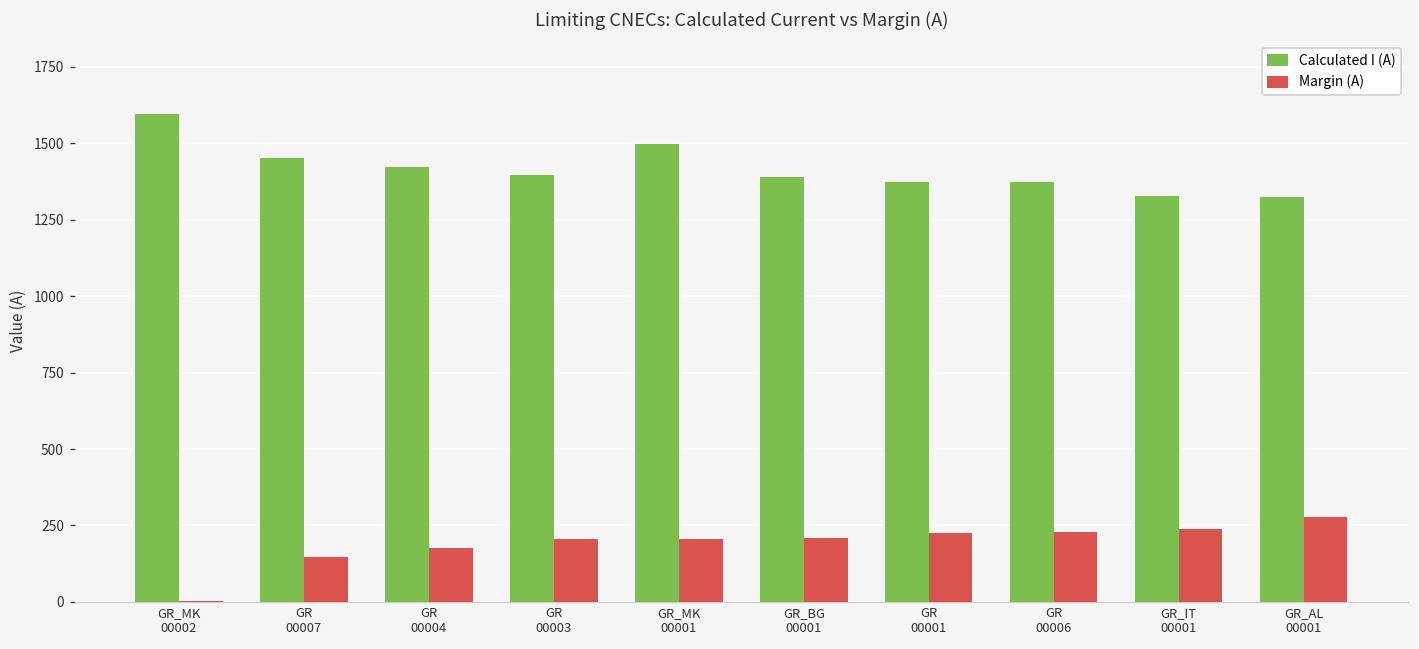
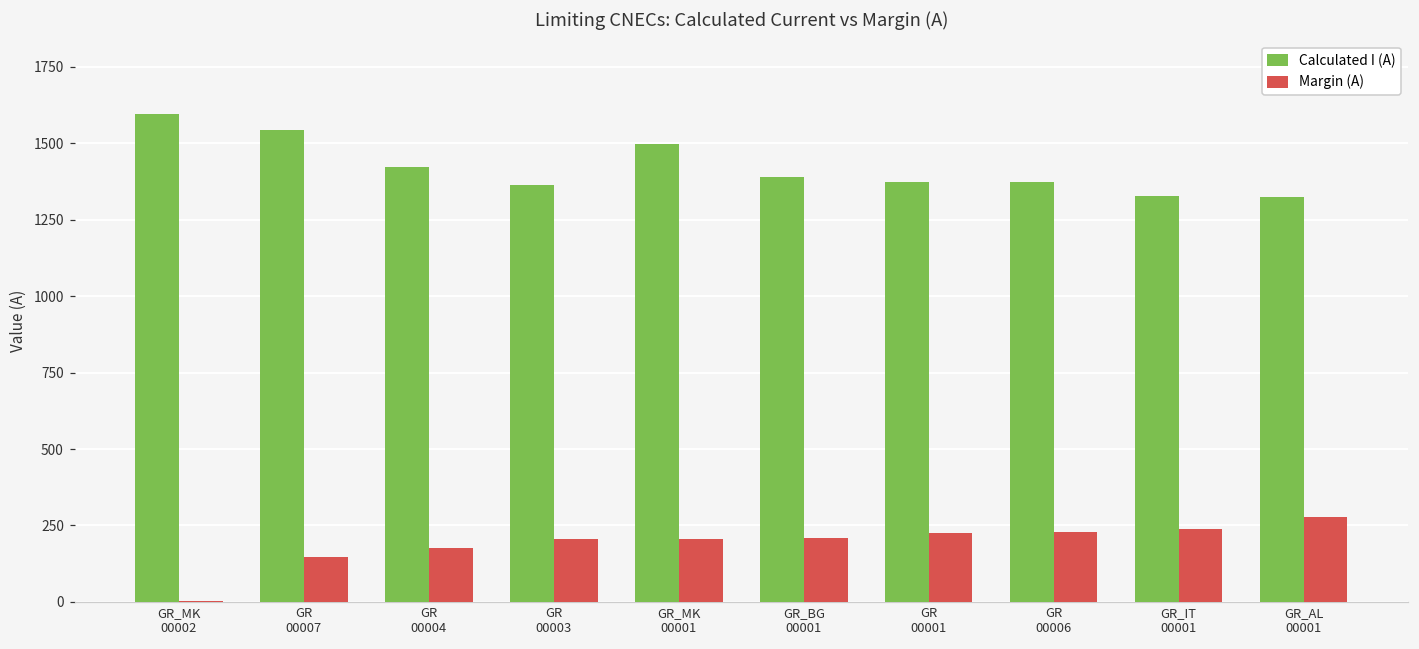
  {
    "Calculated I (A)": {
      "GR_MK 00002": 1600,
-     "GR 00007": 1450,
+     "GR 00007": 1540,
      "GR 00004": 1420,
-     "GR 00003": 1400,
+     "GR 00003": 1370,
      "GR_MK 00001": 1500,
      "GR_BG 00001": 1390,
      "GR 00001": 1380,
      "GR 00006": 1370,
      "GR_IT 00001": 1330,
      "GR_AL 00001": 1320
    },
    "Margin (A)": {
      "GR 00007": 150,
      "GR 00004": 180,
      "GR 00003": 210,
      "GR_MK 00001": 210,
      "GR_BG 00001": 210,
      "GR 00001": 230,
      "GR 00006": 230,
      "GR_IT 00001": 240,
      "GR_AL 00001": 280
    }
  }
